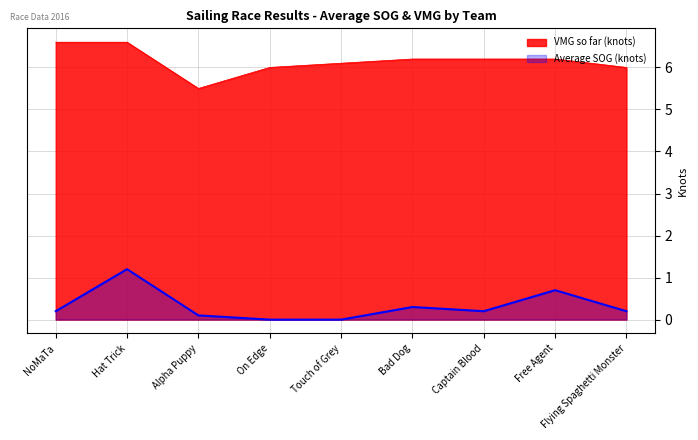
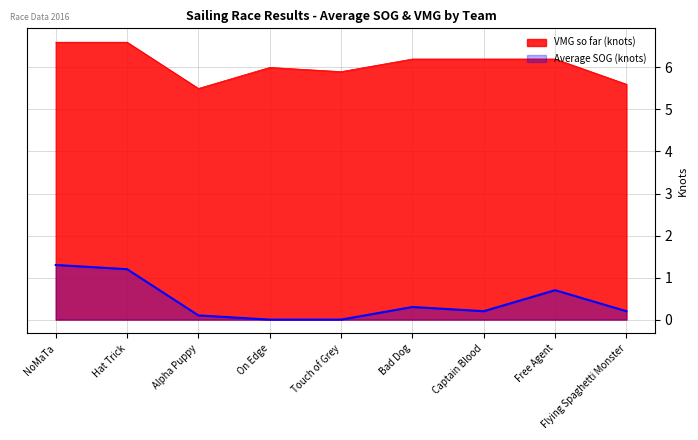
  {
    "VMG so far (knots)": {
      "NoMaTa": 6.6,
      "Hat Trick": 6.6,
      "Alpha Puppy": 5.5,
      "On Edge": 6.0,
-     "Touch of Grey": 6.1,
+     "Touch of Grey": 5.9,
      "Bad Dog": 6.2,
      "Captain Blood": 6.2,
      "Free Agent": 6.2,
-     "Flying Spaghetti Monster": 6.0
+     "Flying Spaghetti Monster": 5.6
    },
    "Average SOG (knots)": {
-     "NoMaTa": 0.2,
+     "NoMaTa": 1.3,
      "Hat Trick": 1.2,
      "Alpha Puppy": 0.1,
      "On Edge": 0.0,
      "Touch of Grey": 0.0,
      "Bad Dog": 0.3,
      "Captain Blood": 0.2,
      "Free Agent": 0.7,
      "Flying Spaghetti Monster": 0.2
    }
  }
